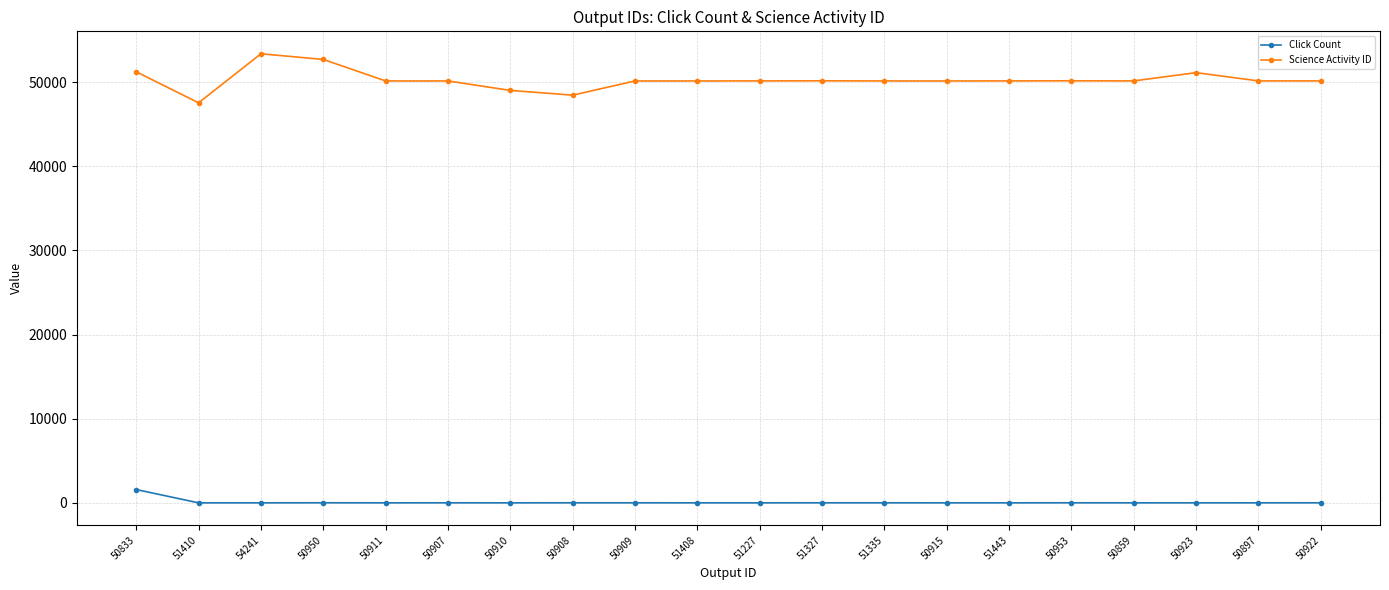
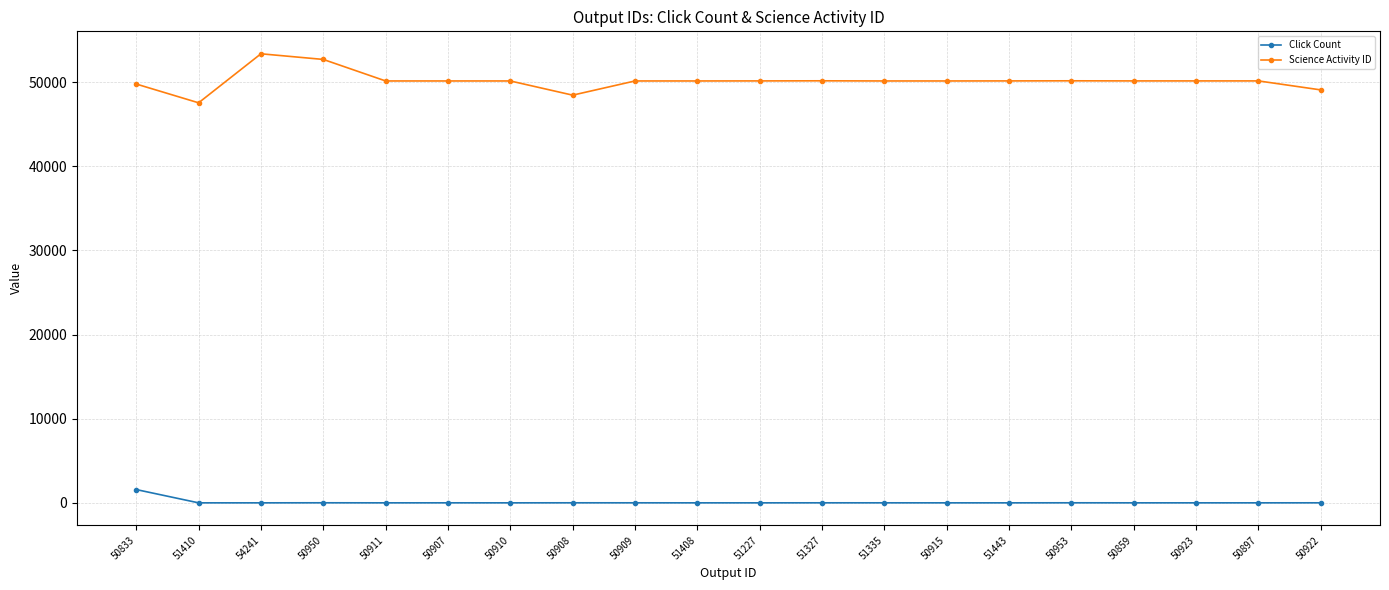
  {
    "Click Count": {
      "50833": 2000,
      "51410": 0,
      "54241": 0,
      "50950": 0,
      "50911": 0,
      "50907": 0,
      "50910": 0,
      "50908": 0,
      "50909": 0,
      "51408": 0,
      "51227": 0,
      "51327": 0,
      "51335": 0,
      "50915": 0,
      "51443": 0,
      "50953": 0,
      "50859": 0,
      "50923": 0,
      "50897": 0,
      "50922": 0
    },
    "Science Activity ID": {
-     "50833": 51000,
+     "50833": 50000,
      "51410": 48000,
      "54241": 53000,
      "50950": 53000,
      "50911": 50000,
      "50907": 50000,
-     "50910": 49000,
+     "50910": 50000,
      "50908": 48000,
      "50909": 50000,
      "51408": 50000,
      "51227": 50000,
      "51327": 50000,
      "51335": 50000,
      "50915": 50000,
      "51443": 50000,
      "50953": 50000,
      "50859": 50000,
-     "50923": 51000,
+     "50923": 50000,
      "50897": 50000,
-     "50922": 50000
+     "50922": 49000
    }
  }
